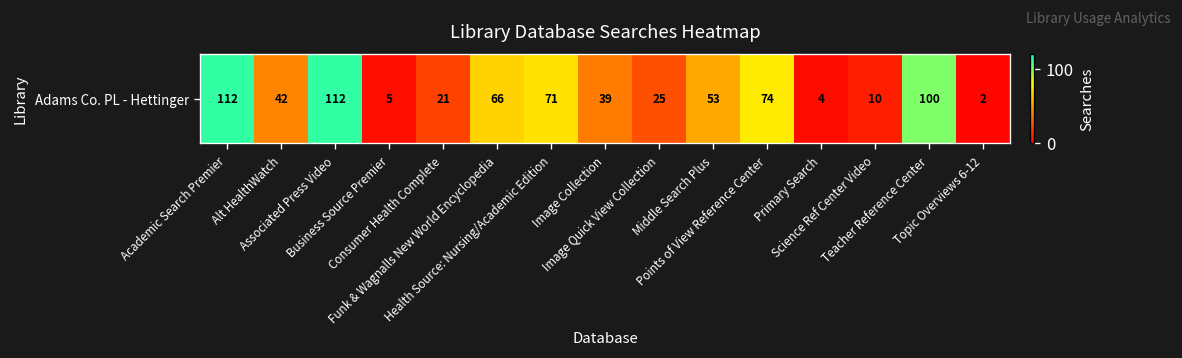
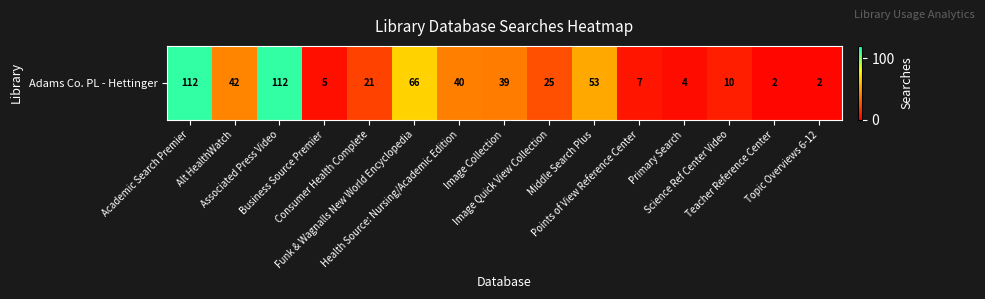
  {
    "Adams Co. PL - Hettinger": {
      "Academic Search Premier": 112,
      "Alt HealthWatch": 42,
      "Associated Press Video": 112,
      "Business Source Premier": 5,
      "Consumer Health Complete": 21,
      "Funk & Wagnalls New World Encyclopedia": 66,
-     "Health Source: Nursing/Academic Edition": 71,
+     "Health Source: Nursing/Academic Edition": 40,
      "Image Collection": 39,
      "Image Quick View Collection": 25,
      "Middle Search Plus": 53,
-     "Points of View Reference Center": 74,
+     "Points of View Reference Center": 7,
      "Primary Search": 4,
      "Science Ref Center Video": 10,
-     "Teacher Reference Center": 100,
+     "Teacher Reference Center": 2,
      "Topic Overviews 6-12": 2
    }
  }
